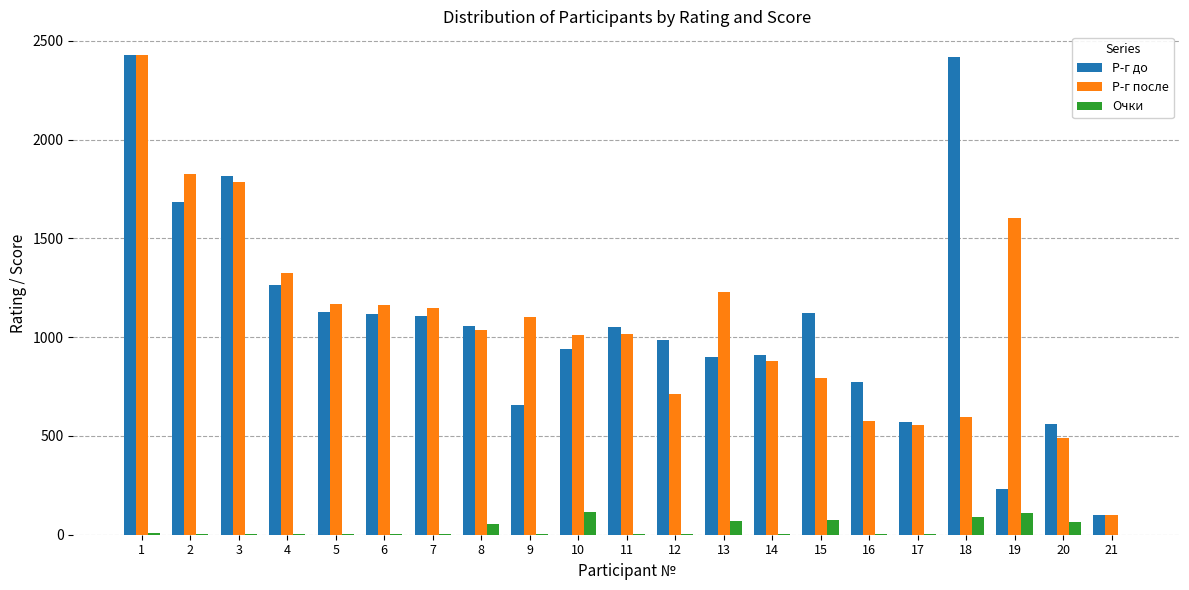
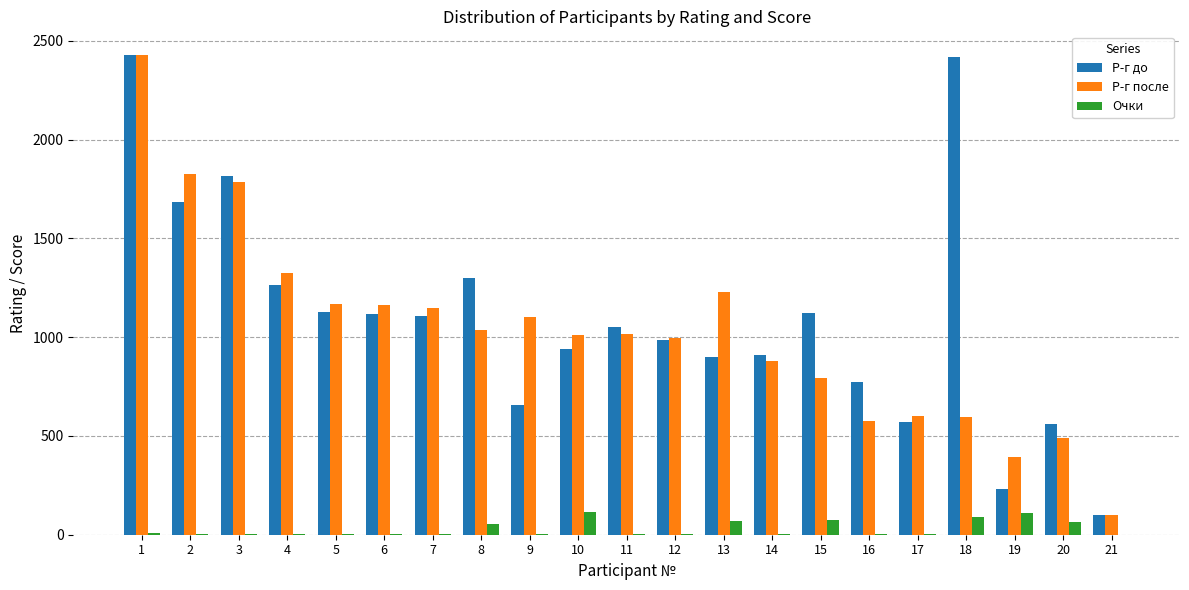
  {
    "Р-г до": {
      "1": 2430,
      "2": 1680,
      "3": 1820,
      "4": 1270,
      "5": 1130,
      "6": 1120,
      "7": 1110,
-     "8": 1060,
+     "8": 1300,
      "9": 660,
      "10": 940,
      "11": 1050,
      "12": 980,
      "13": 900,
      "14": 910,
      "15": 1120,
      "16": 770,
      "17": 570,
      "18": 2420,
      "19": 230,
      "20": 560,
      "21": 100
    },
    "Р-г после": {
      "1": 2430,
      "2": 1820,
      "3": 1790,
      "4": 1330,
      "5": 1170,
      "6": 1170,
      "7": 1150,
      "8": 1040,
      "9": 1100,
      "10": 1010,
      "11": 1020,
-     "12": 710,
+     "12": 1000,
      "13": 1230,
      "14": 880,
      "15": 790,
      "16": 580,
-     "17": 560,
+     "17": 600,
      "18": 590,
-     "19": 1610,
+     "19": 400,
      "20": 490,
      "21": 100
    },
    "Очки": {
      "8": 50,
      "10": 120,
      "13": 70,
      "15": 70,
      "18": 90,
      "19": 110,
      "20": 70
    }
  }
